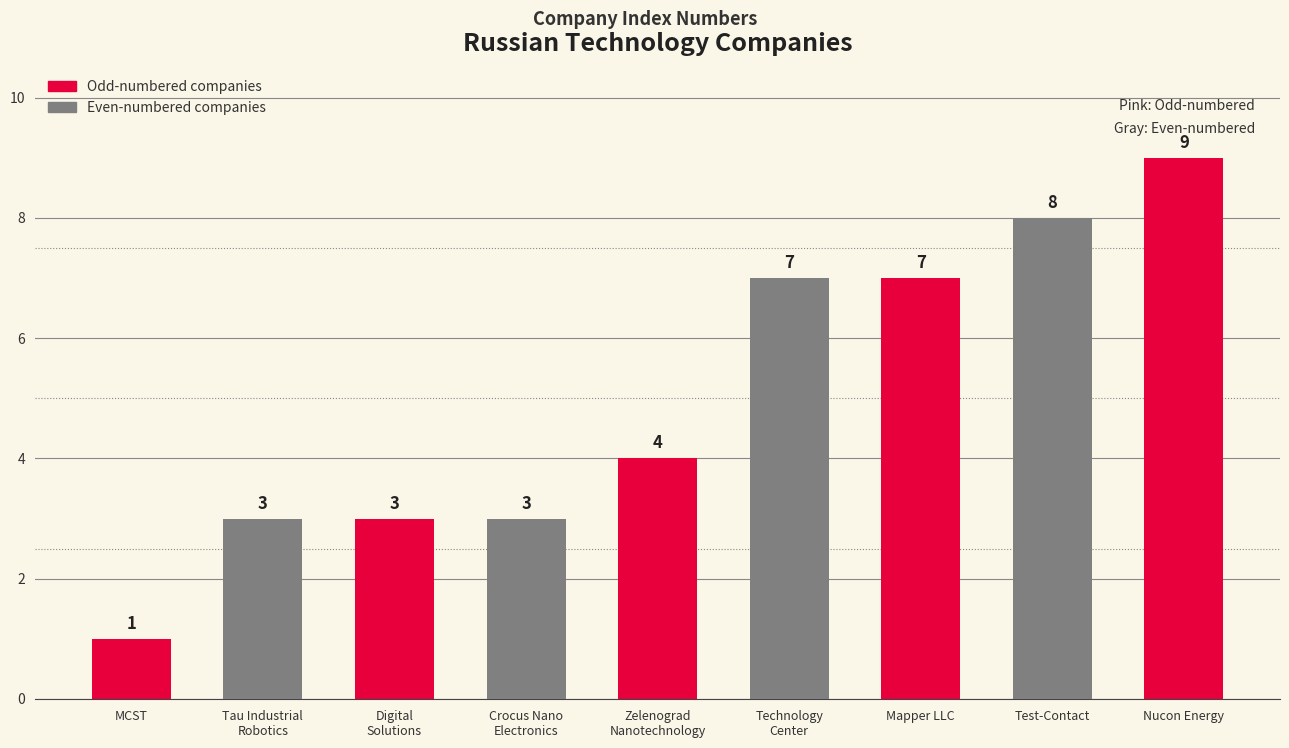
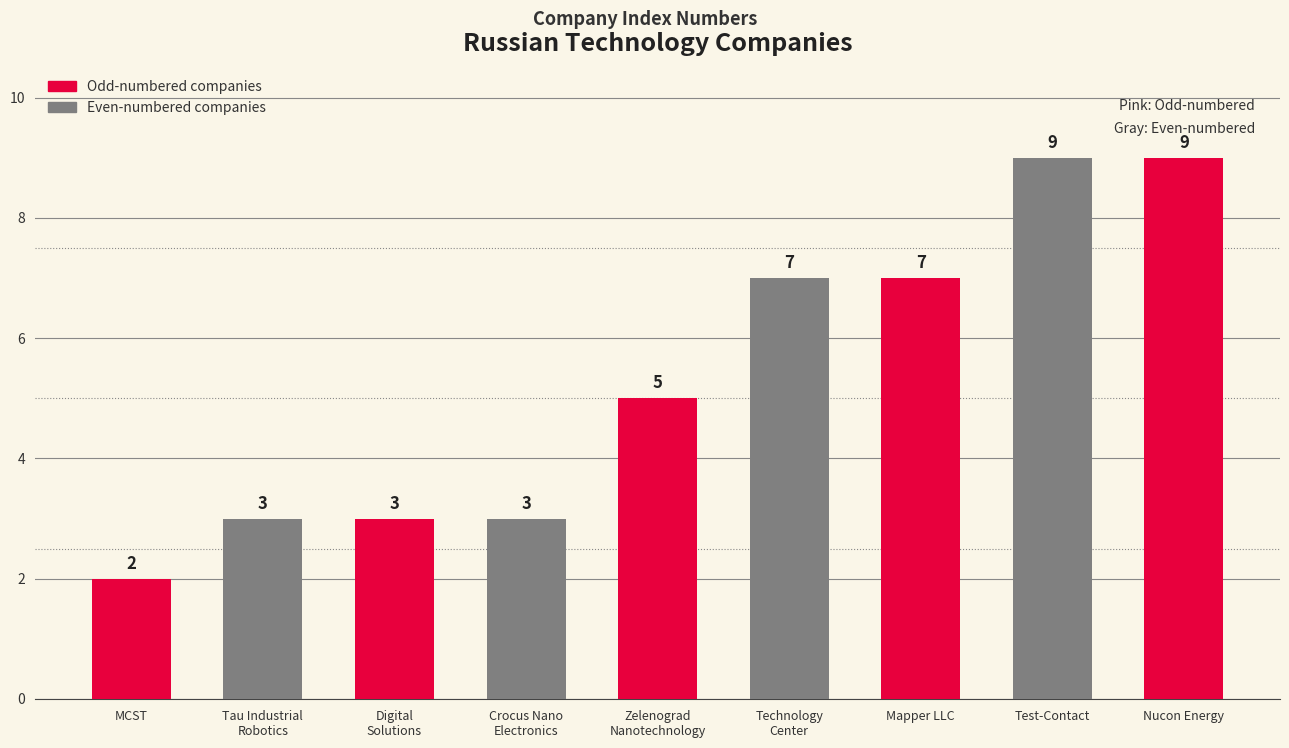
  {
-   "MCST": 1,
+   "MCST": 2,
    "Tau Industrial Robotics": 3,
    "Digital Solutions": 3,
    "Crocus Nano Electronics": 3,
-   "Zelenograd Nanotechnology": 4,
+   "Zelenograd Nanotechnology": 5,
    "Technology Center": 7,
    "Mapper LLC": 7,
-   "Test-Contact": 8,
+   "Test-Contact": 9,
    "Nucon Energy": 9
  }
